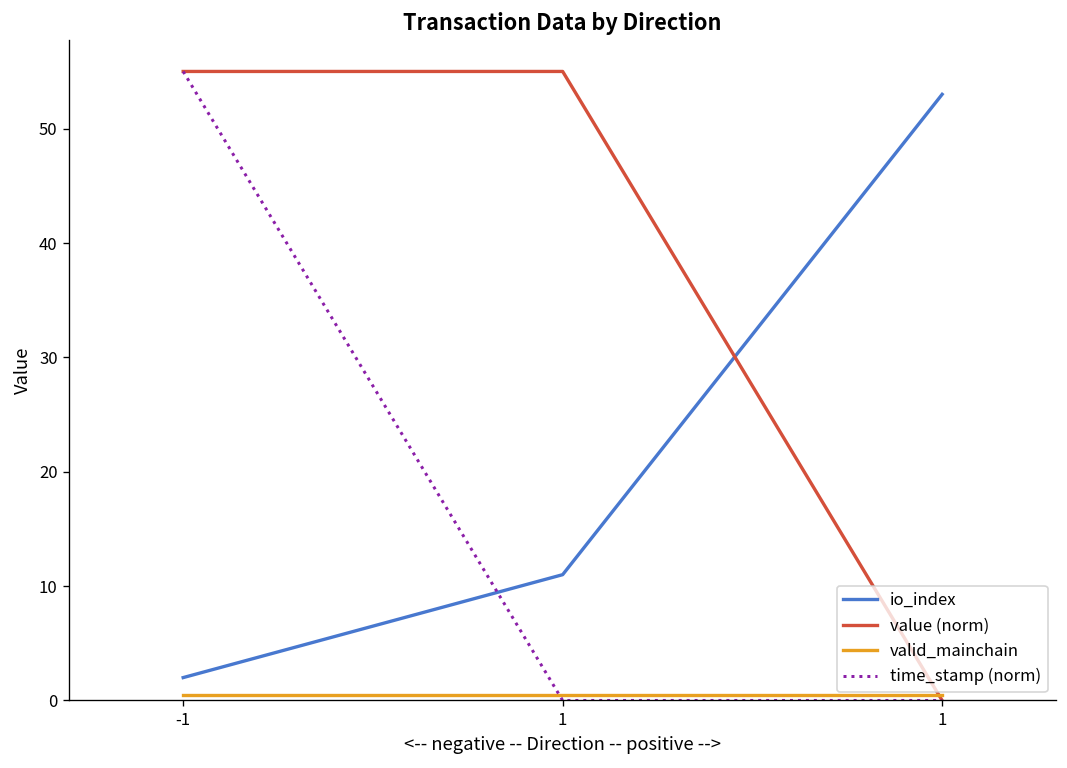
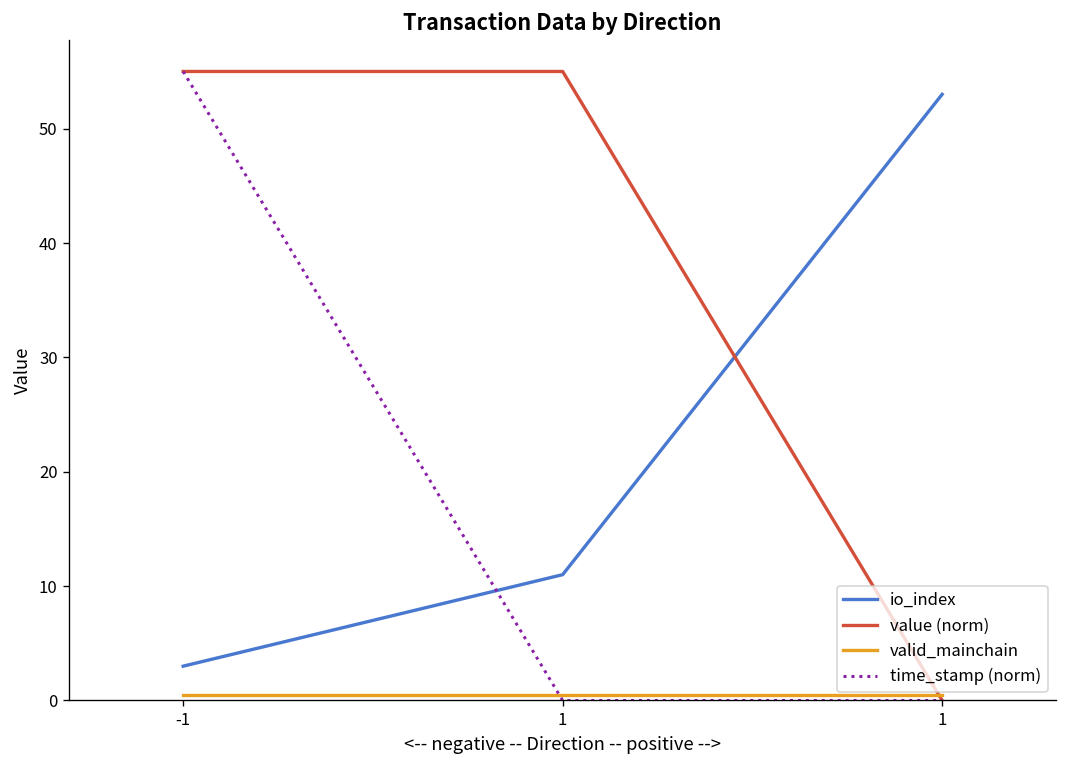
  {
    "io_index": {
-     "-1": 2
+     "-1": 3
    },
    "valid_mainchain": {
      "-1": 1
    }
  }
